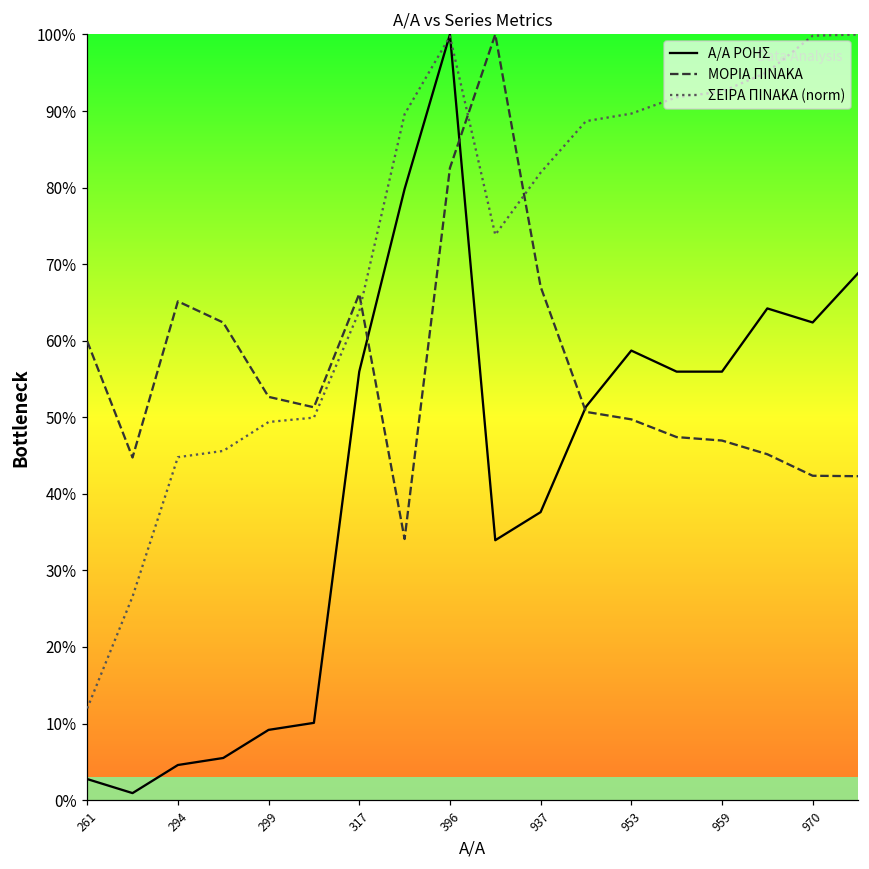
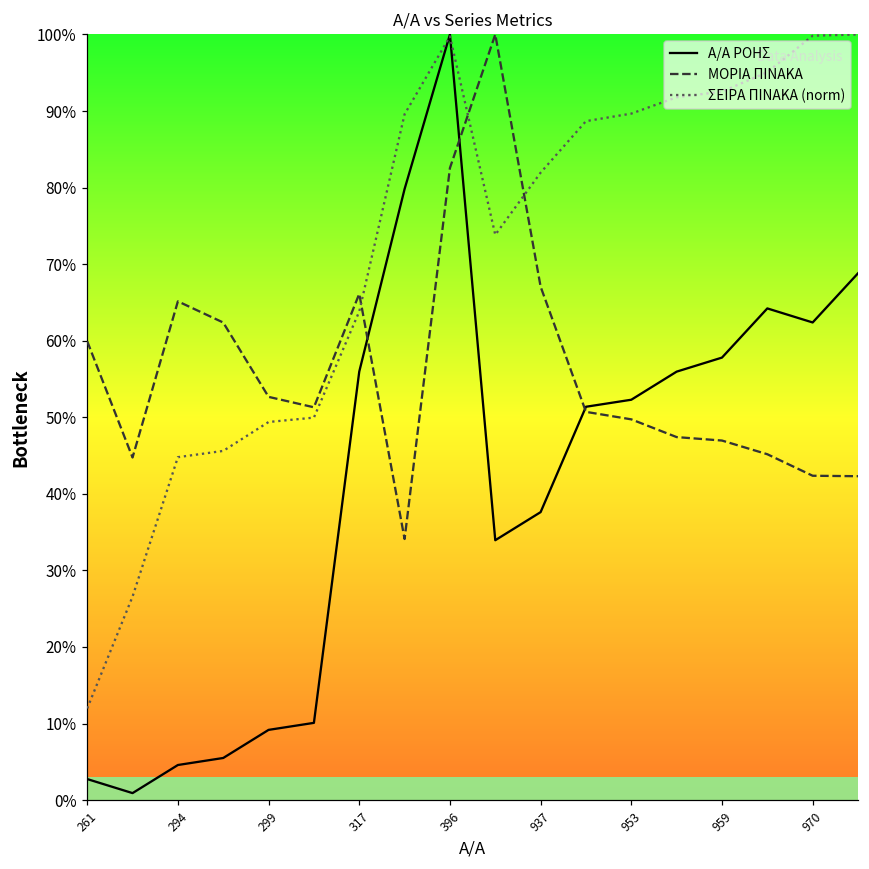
  {
    "Α/Α ΡΟΗΣ": {
      "294": "5%",
      "299": "9%",
      "317": "56%",
      "937": "38%",
-     "953": "59%",
-     "959": "56%",
+     "953": "52%",
+     "959": "58%",
      "970": "62%"
    }
  }
